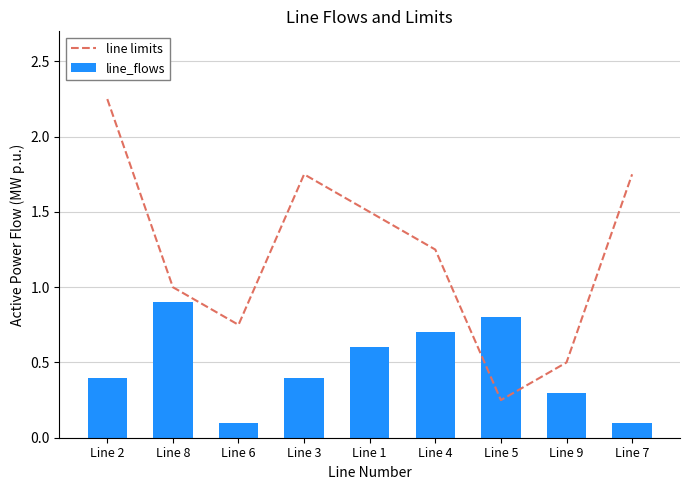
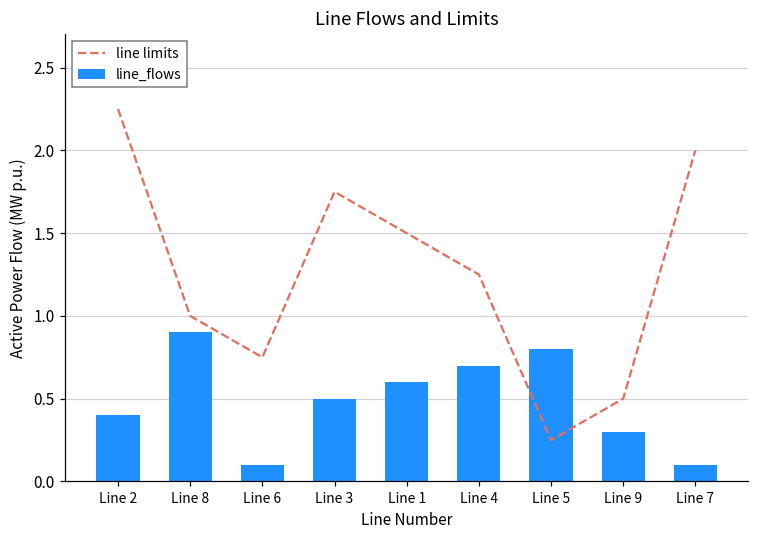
  {
    "line limits": {
      "Line 2": 2.25,
      "Line 8": 1.00,
      "Line 6": 0.75,
      "Line 3": 1.75,
      "Line 1": 1.50,
      "Line 4": 1.25,
      "Line 5": 0.25,
      "Line 9": 0.50,
-     "Line 7": 1.75
+     "Line 7": 2.00
    },
    "line_flows": {
      "Line 2": 0.40,
      "Line 8": 0.90,
      "Line 6": 0.10,
-     "Line 3": 0.40,
+     "Line 3": 0.50,
      "Line 1": 0.60,
      "Line 4": 0.70,
      "Line 5": 0.80,
      "Line 9": 0.30,
      "Line 7": 0.10
    }
  }
